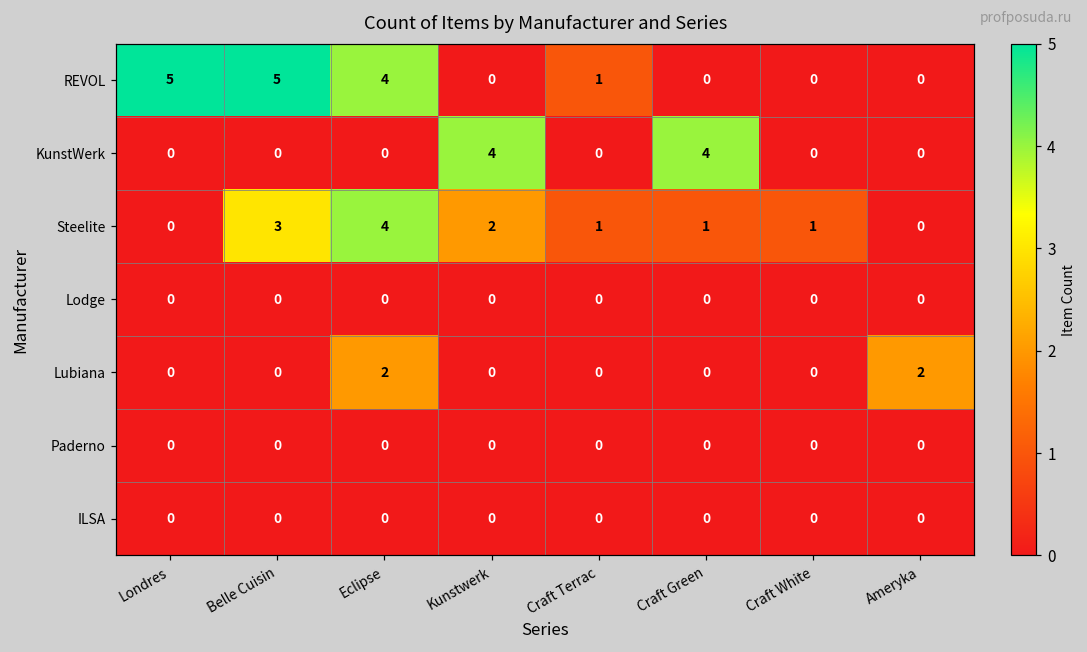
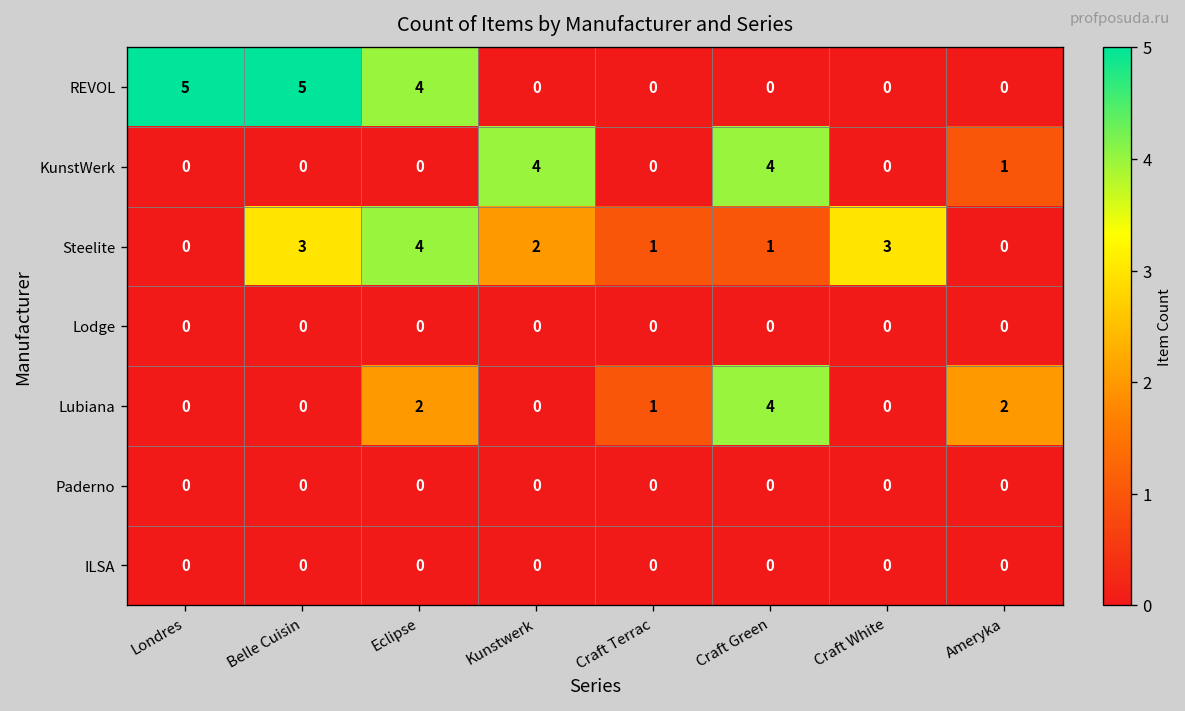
  {
    "REVOL": {
      "Londres": 5,
      "Belle Cuisin": 5,
      "Eclipse": 4,
      "Kunstwerk": 0,
-     "Craft Terrac": 1,
+     "Craft Terrac": 0,
      "Craft Green": 0,
      "Craft White": 0,
      "Ameryka": 0
    },
    "KunstWerk": {
      "Londres": 0,
      "Belle Cuisin": 0,
      "Eclipse": 0,
      "Kunstwerk": 4,
      "Craft Terrac": 0,
      "Craft Green": 4,
      "Craft White": 0,
-     "Ameryka": 0
+     "Ameryka": 1
    },
    "Steelite": {
      "Londres": 0,
      "Belle Cuisin": 3,
      "Eclipse": 4,
      "Kunstwerk": 2,
      "Craft Terrac": 1,
      "Craft Green": 1,
-     "Craft White": 1,
+     "Craft White": 3,
      "Ameryka": 0
    },
    "Lodge": {
      "Londres": 0,
      "Belle Cuisin": 0,
      "Eclipse": 0,
      "Kunstwerk": 0,
      "Craft Terrac": 0,
      "Craft Green": 0,
      "Craft White": 0,
      "Ameryka": 0
    },
    "Lubiana": {
      "Londres": 0,
      "Belle Cuisin": 0,
      "Eclipse": 2,
      "Kunstwerk": 0,
-     "Craft Terrac": 0,
-     "Craft Green": 0,
+     "Craft Terrac": 1,
+     "Craft Green": 4,
      "Craft White": 0,
      "Ameryka": 2
    },
    "Paderno": {
      "Londres": 0,
      "Belle Cuisin": 0,
      "Eclipse": 0,
      "Kunstwerk": 0,
      "Craft Terrac": 0,
      "Craft Green": 0,
      "Craft White": 0,
      "Ameryka": 0
    },
    "ILSA": {
      "Londres": 0,
      "Belle Cuisin": 0,
      "Eclipse": 0,
      "Kunstwerk": 0,
      "Craft Terrac": 0,
      "Craft Green": 0,
      "Craft White": 0,
      "Ameryka": 0
    }
  }
